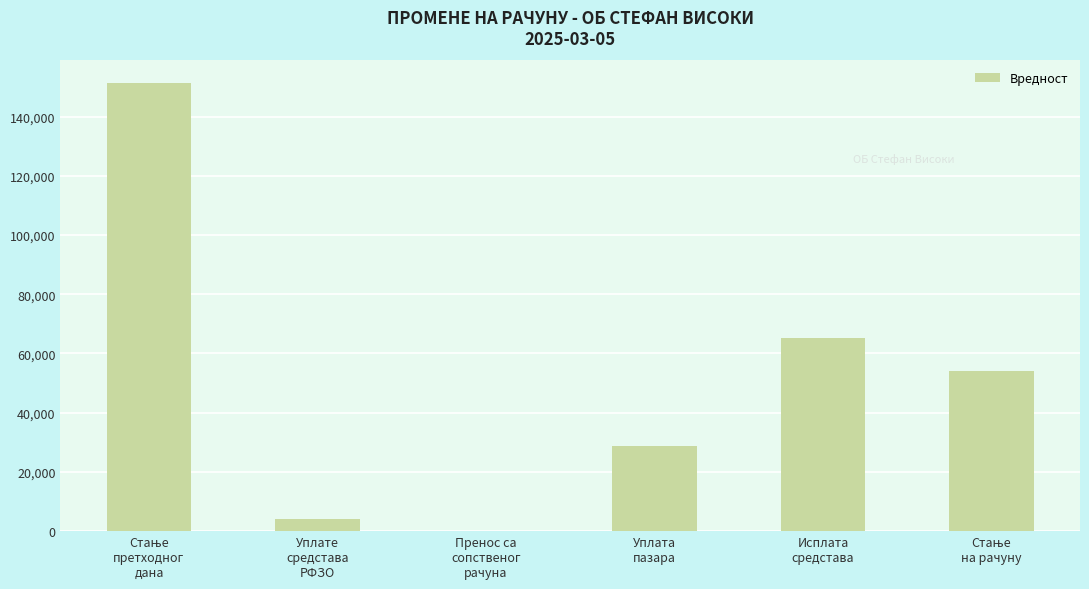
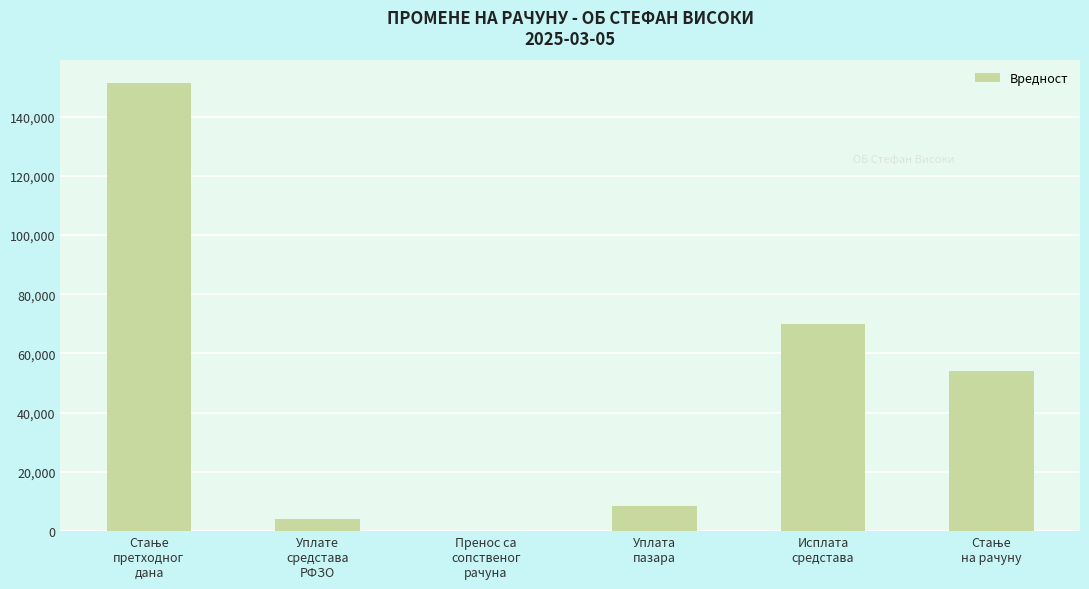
  {
    "Стање претходног дана": "151,000",
    "Уплате средстава РФЗО": "4,000",
    "Пренос са сопственог рачуна": "0",
-   "Уплата пазара": "29,000",
-   "Исплата средстава": "65,000",
+   "Уплата пазара": "9,000",
+   "Исплата средстава": "70,000",
    "Стање на рачуну": "54,000"
  }
